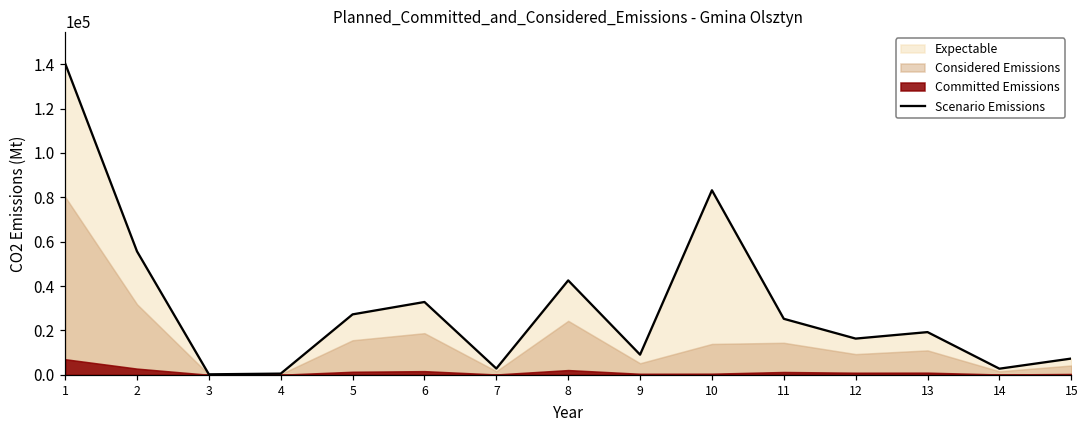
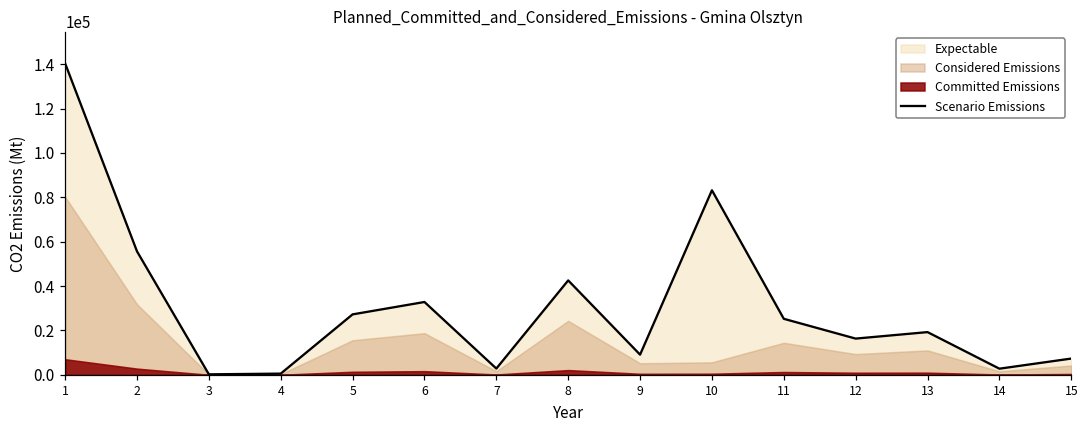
  {
    "Expectable": {
      "1": 140000,
      "2": 56000,
      "5": 27000,
      "6": 33000,
      "8": 43000,
      "9": 9000,
      "10": 83000,
      "11": 25000,
      "12": 16000,
      "13": 19000,
      "15": 7000
    },
    "Considered Emissions": {
      "1": 80000,
      "2": 32000,
      "5": 16000,
      "6": 19000,
      "8": 24000,
      "9": 5000,
-     "10": 14000,
+     "10": 6000,
      "11": 14000,
      "12": 9000,
      "13": 11000,
      "15": 4000
    },
    "Committed Emissions": {
      "1": 7000,
      "2": 3000,
      "5": 1000,
      "6": 2000,
      "8": 2000,
      "11": 1000
    }
  }
